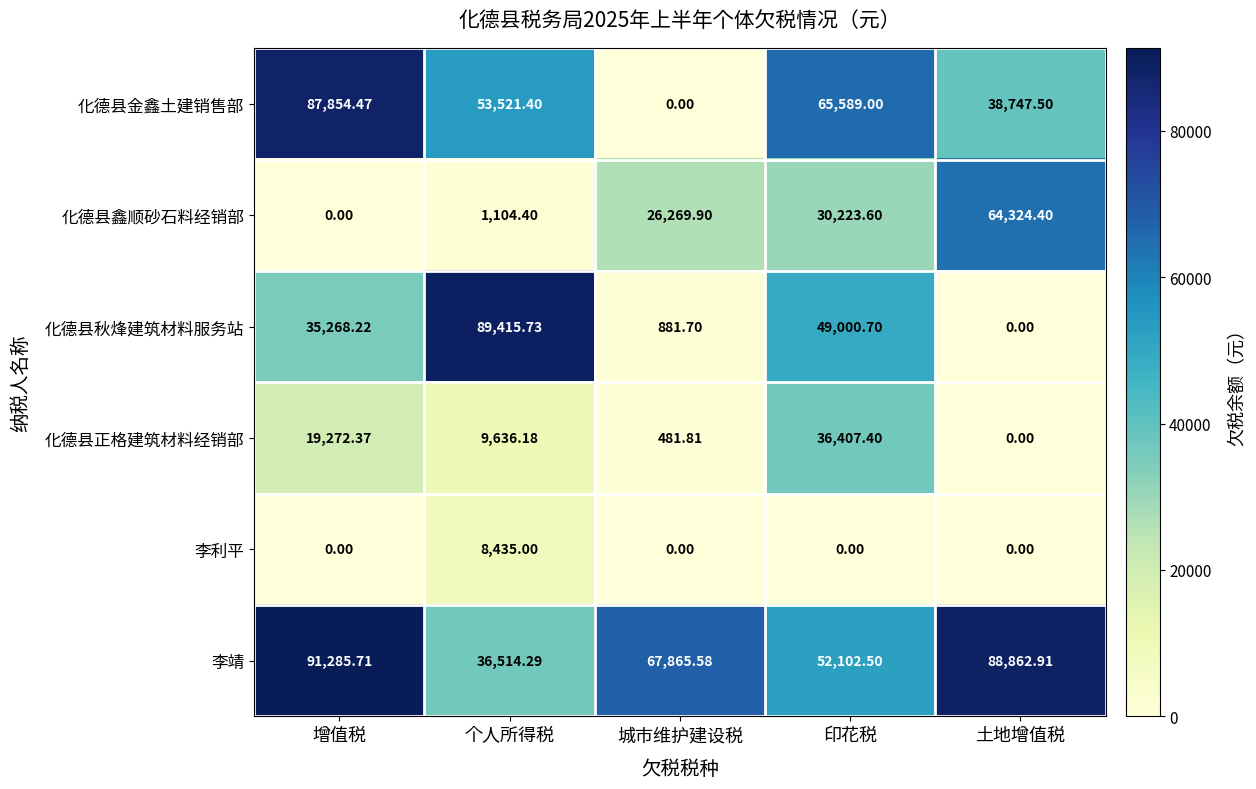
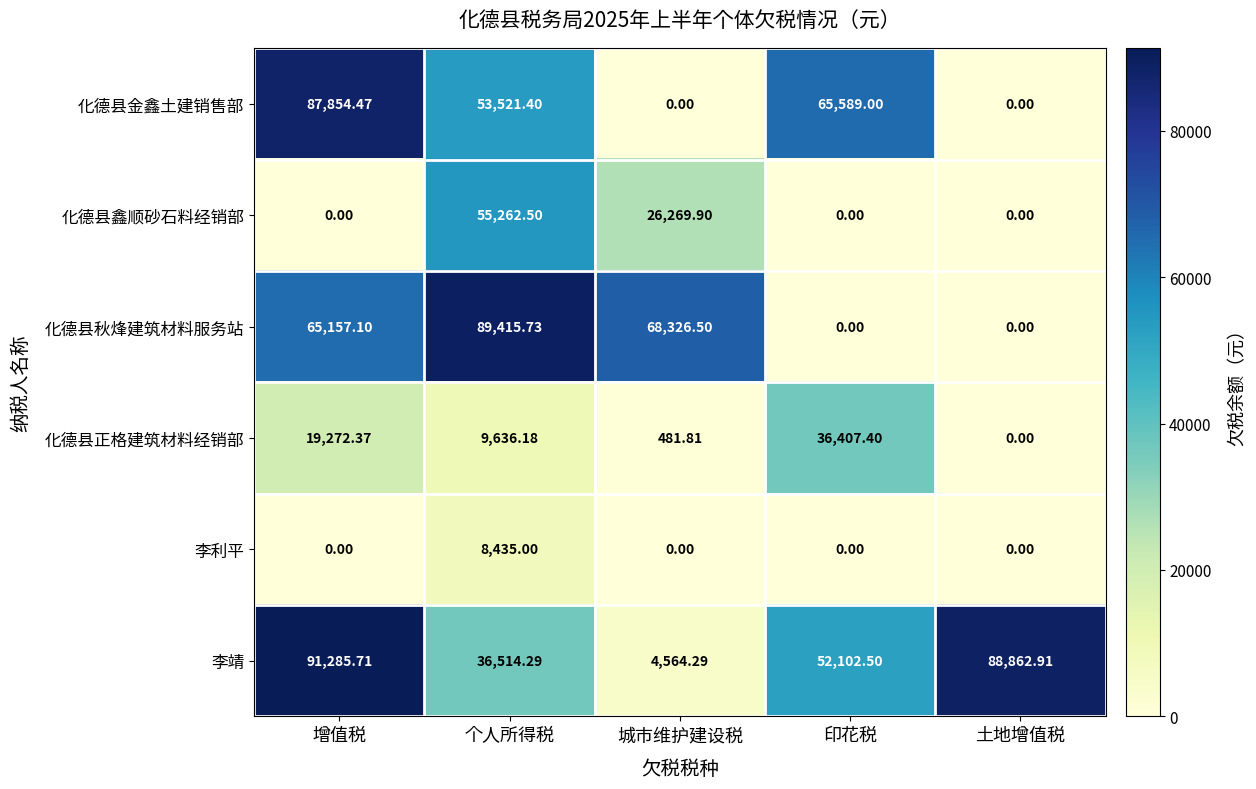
  {
    "化德县金鑫土建销售部": {
      "增值税": "87,854.47",
      "个人所得税": "53,521.40",
      "城市维护建设税": "0.00",
      "印花税": "65,589.00",
-     "土地增值税": "38,747.50"
+     "土地增值税": "0.00"
    },
    "化德县鑫顺砂石料经销部": {
      "增值税": "0.00",
-     "个人所得税": "1,104.40",
+     "个人所得税": "55,262.50",
      "城市维护建设税": "26,269.90",
-     "印花税": "30,223.60",
-     "土地增值税": "64,324.40"
+     "印花税": "0.00",
+     "土地增值税": "0.00"
    },
    "化德县秋烽建筑材料服务站": {
-     "增值税": "35,268.22",
+     "增值税": "65,157.10",
      "个人所得税": "89,415.73",
-     "城市维护建设税": "881.70",
-     "印花税": "49,000.70",
+     "城市维护建设税": "68,326.50",
+     "印花税": "0.00",
      "土地增值税": "0.00"
    },
    "化德县正格建筑材料经销部": {
      "增值税": "19,272.37",
      "个人所得税": "9,636.18",
      "城市维护建设税": "481.81",
      "印花税": "36,407.40",
      "土地增值税": "0.00"
    },
    "李利平": {
      "增值税": "0.00",
      "个人所得税": "8,435.00",
      "城市维护建设税": "0.00",
      "印花税": "0.00",
      "土地增值税": "0.00"
    },
    "李靖": {
      "增值税": "91,285.71",
      "个人所得税": "36,514.29",
-     "城市维护建设税": "67,865.58",
+     "城市维护建设税": "4,564.29",
      "印花税": "52,102.50",
      "土地增值税": "88,862.91"
    }
  }
